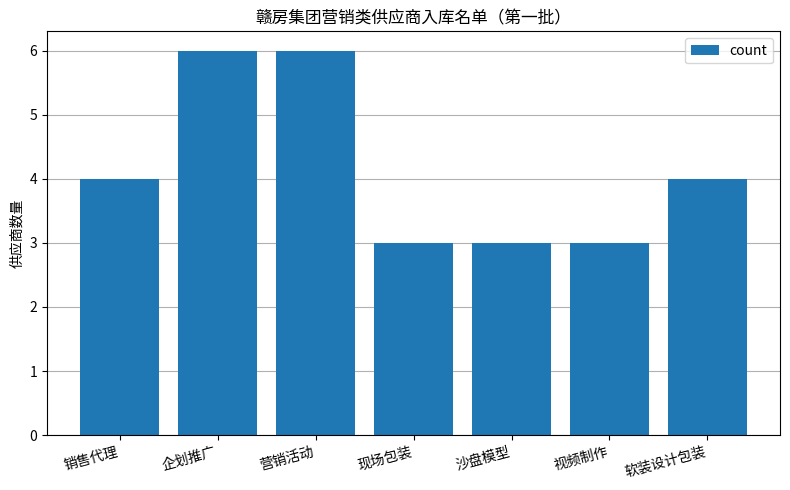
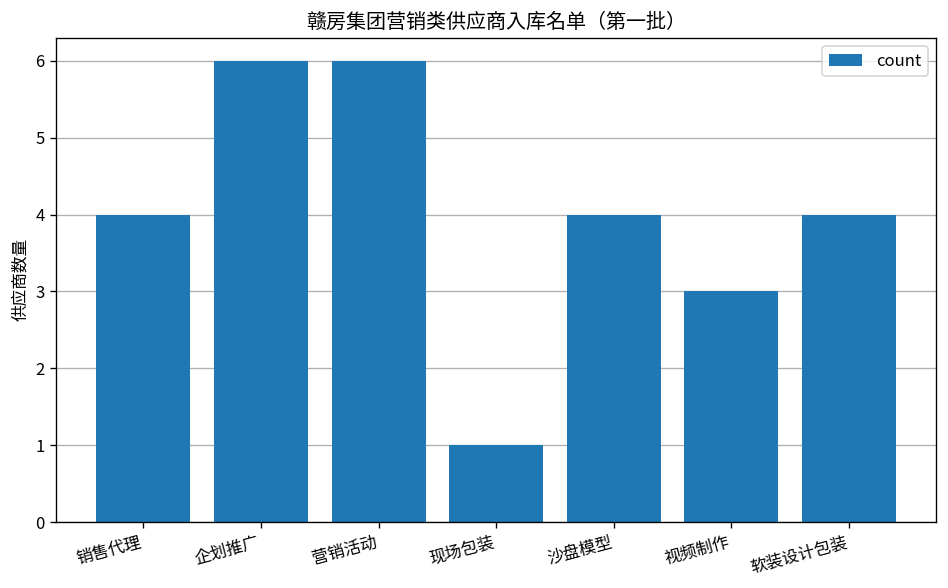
  {
    "销售代理": 4,
    "企划推广": 6,
    "营销活动": 6,
-   "现场包装": 3,
-   "沙盘模型": 3,
+   "现场包装": 1,
+   "沙盘模型": 4,
    "视频制作": 3,
    "软装设计包装": 4
  }
